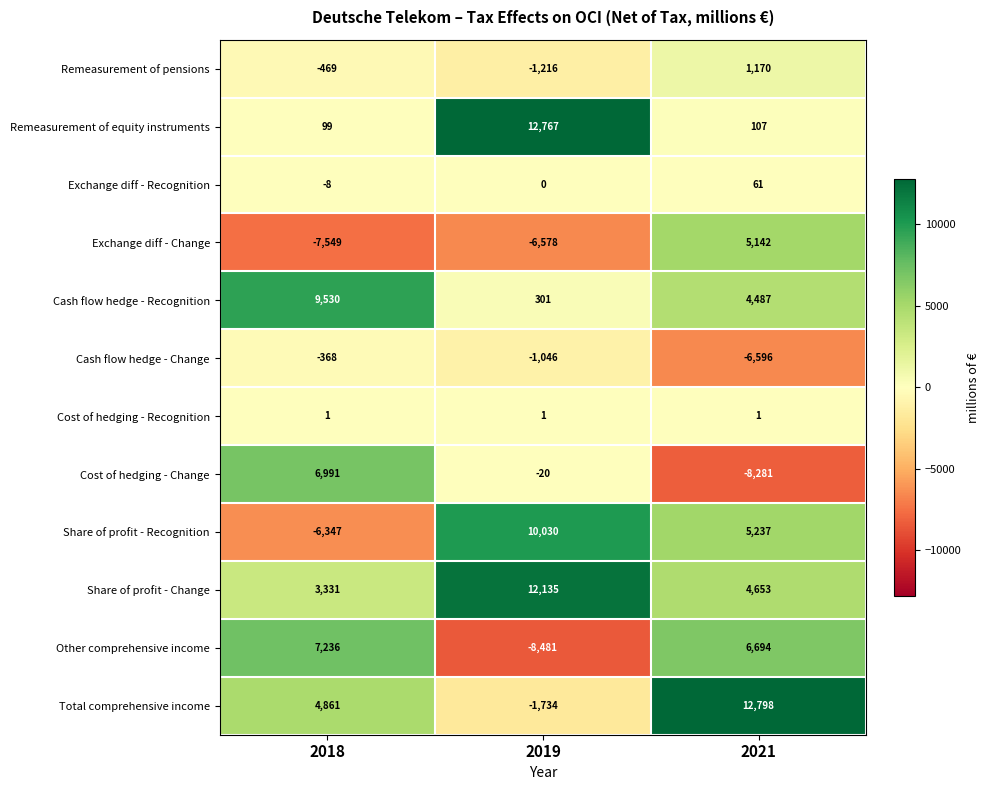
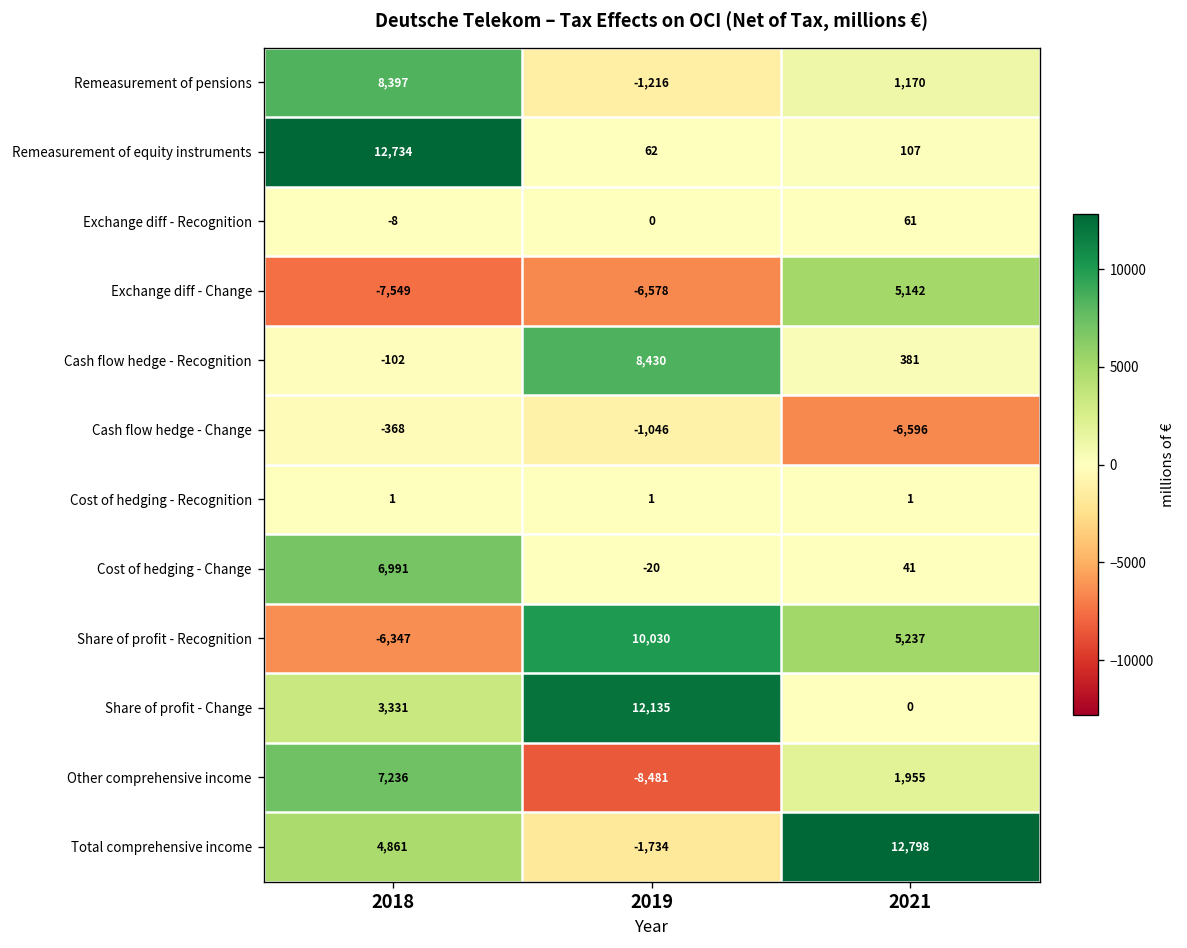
  {
    "Remeasurement of pensions": {
-     "2018": "-469",
+     "2018": "8,397",
      "2019": "-1,216",
      "2021": "1,170"
    },
    "Remeasurement of equity instruments": {
-     "2018": "99",
-     "2019": "12,767",
+     "2018": "12,734",
+     "2019": "62",
      "2021": "107"
    },
    "Exchange diff - Recognition": {
      "2018": "-8",
      "2019": "0",
      "2021": "61"
    },
    "Exchange diff - Change": {
      "2018": "-7,549",
      "2019": "-6,578",
      "2021": "5,142"
    },
    "Cash flow hedge - Recognition": {
-     "2018": "9,530",
-     "2019": "301",
-     "2021": "4,487"
+     "2018": "-102",
+     "2019": "8,430",
+     "2021": "381"
    },
    "Cash flow hedge - Change": {
      "2018": "-368",
      "2019": "-1,046",
      "2021": "-6,596"
    },
    "Cost of hedging - Recognition": {
      "2018": "1",
      "2019": "1",
      "2021": "1"
    },
    "Cost of hedging - Change": {
      "2018": "6,991",
      "2019": "-20",
-     "2021": "-8,281"
+     "2021": "41"
    },
    "Share of profit - Recognition": {
      "2018": "-6,347",
      "2019": "10,030",
      "2021": "5,237"
    },
    "Share of profit - Change": {
      "2018": "3,331",
      "2019": "12,135",
-     "2021": "4,653"
+     "2021": "0"
    },
    "Other comprehensive income": {
      "2018": "7,236",
      "2019": "-8,481",
-     "2021": "6,694"
+     "2021": "1,955"
    },
    "Total comprehensive income": {
      "2018": "4,861",
      "2019": "-1,734",
      "2021": "12,798"
    }
  }
